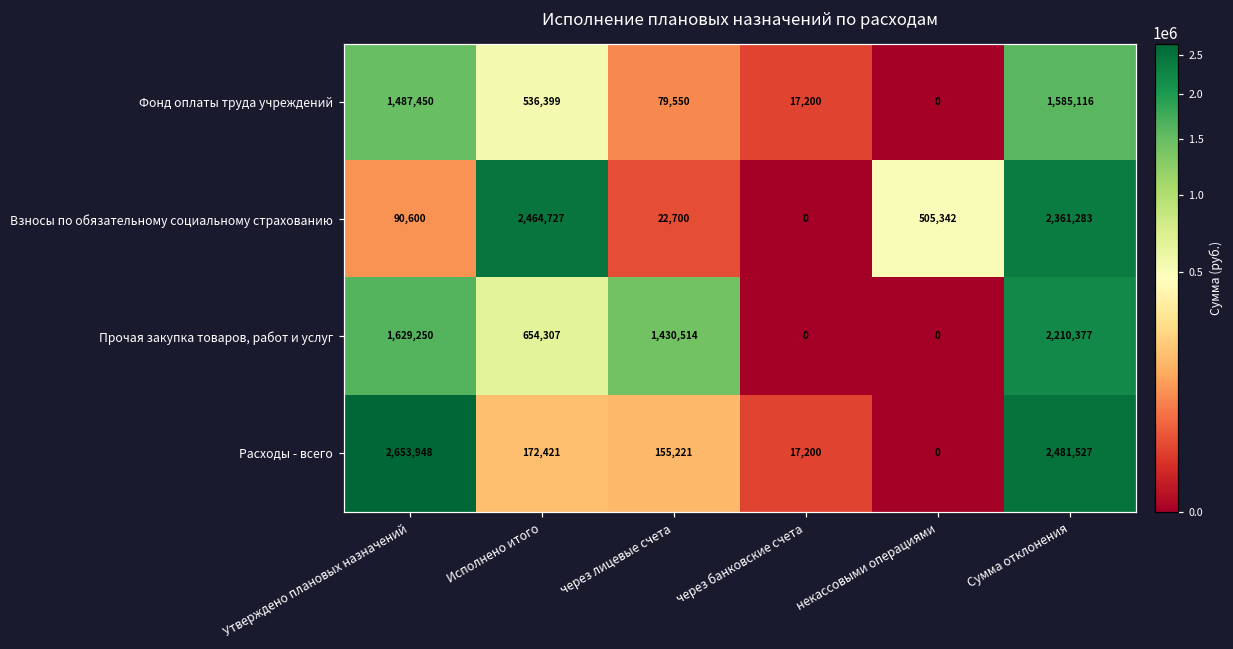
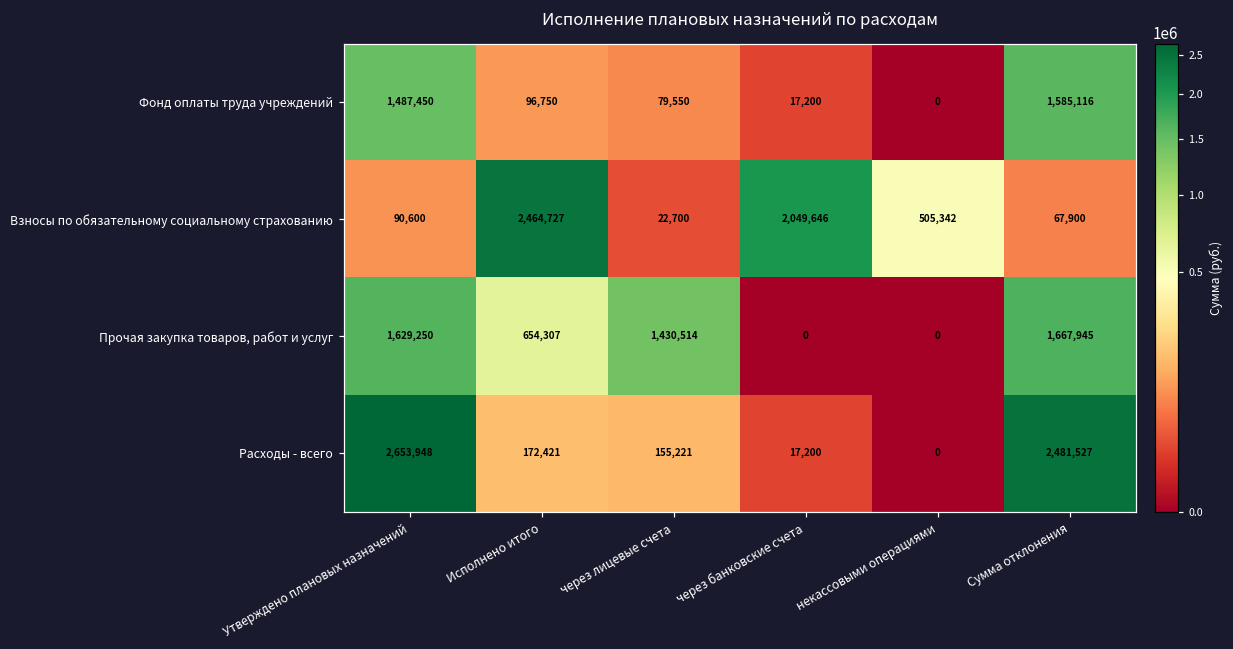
  {
    "Фонд оплаты труда учреждений": {
      "Утверждено плановых назначений": "1,487,450",
-     "Исполнено итого": "536,399",
+     "Исполнено итого": "96,750",
      "через лицевые счета": "79,550",
      "через банковские счета": "17,200",
      "некассовыми операциями": "0",
      "Сумма отклонения": "1,585,116"
    },
    "Взносы по обязательному социальному страхованию": {
      "Утверждено плановых назначений": "90,600",
      "Исполнено итого": "2,464,727",
      "через лицевые счета": "22,700",
-     "через банковские счета": "0",
+     "через банковские счета": "2,049,646",
      "некассовыми операциями": "505,342",
-     "Сумма отклонения": "2,361,283"
+     "Сумма отклонения": "67,900"
    },
    "Прочая закупка товаров, работ и услуг": {
      "Утверждено плановых назначений": "1,629,250",
      "Исполнено итого": "654,307",
      "через лицевые счета": "1,430,514",
      "через банковские счета": "0",
      "некассовыми операциями": "0",
-     "Сумма отклонения": "2,210,377"
+     "Сумма отклонения": "1,667,945"
    },
    "Расходы - всего": {
      "Утверждено плановых назначений": "2,653,948",
      "Исполнено итого": "172,421",
      "через лицевые счета": "155,221",
      "через банковские счета": "17,200",
      "некассовыми операциями": "0",
      "Сумма отклонения": "2,481,527"
    }
  }
